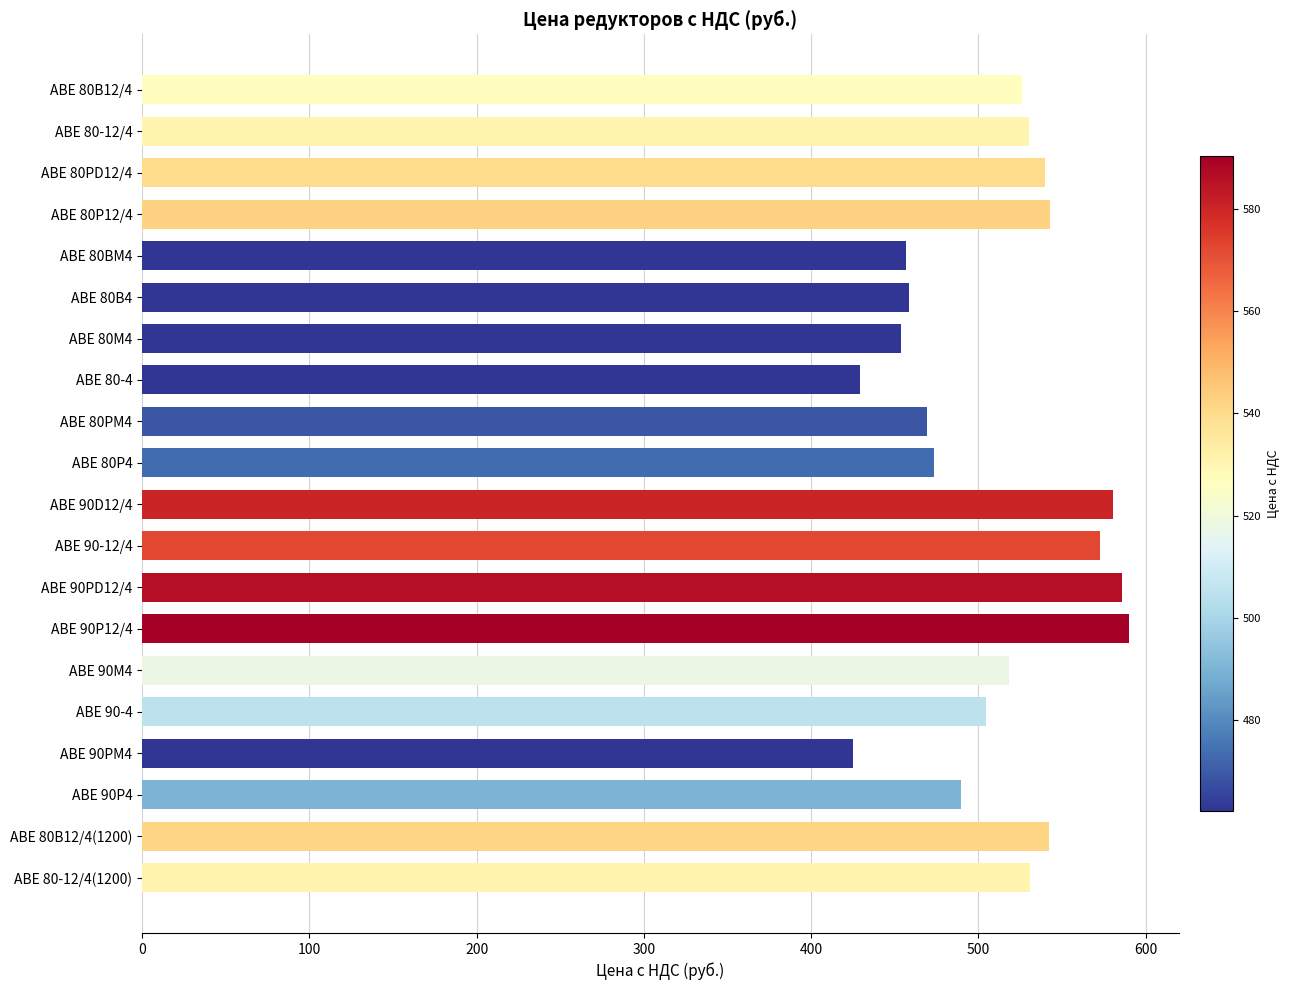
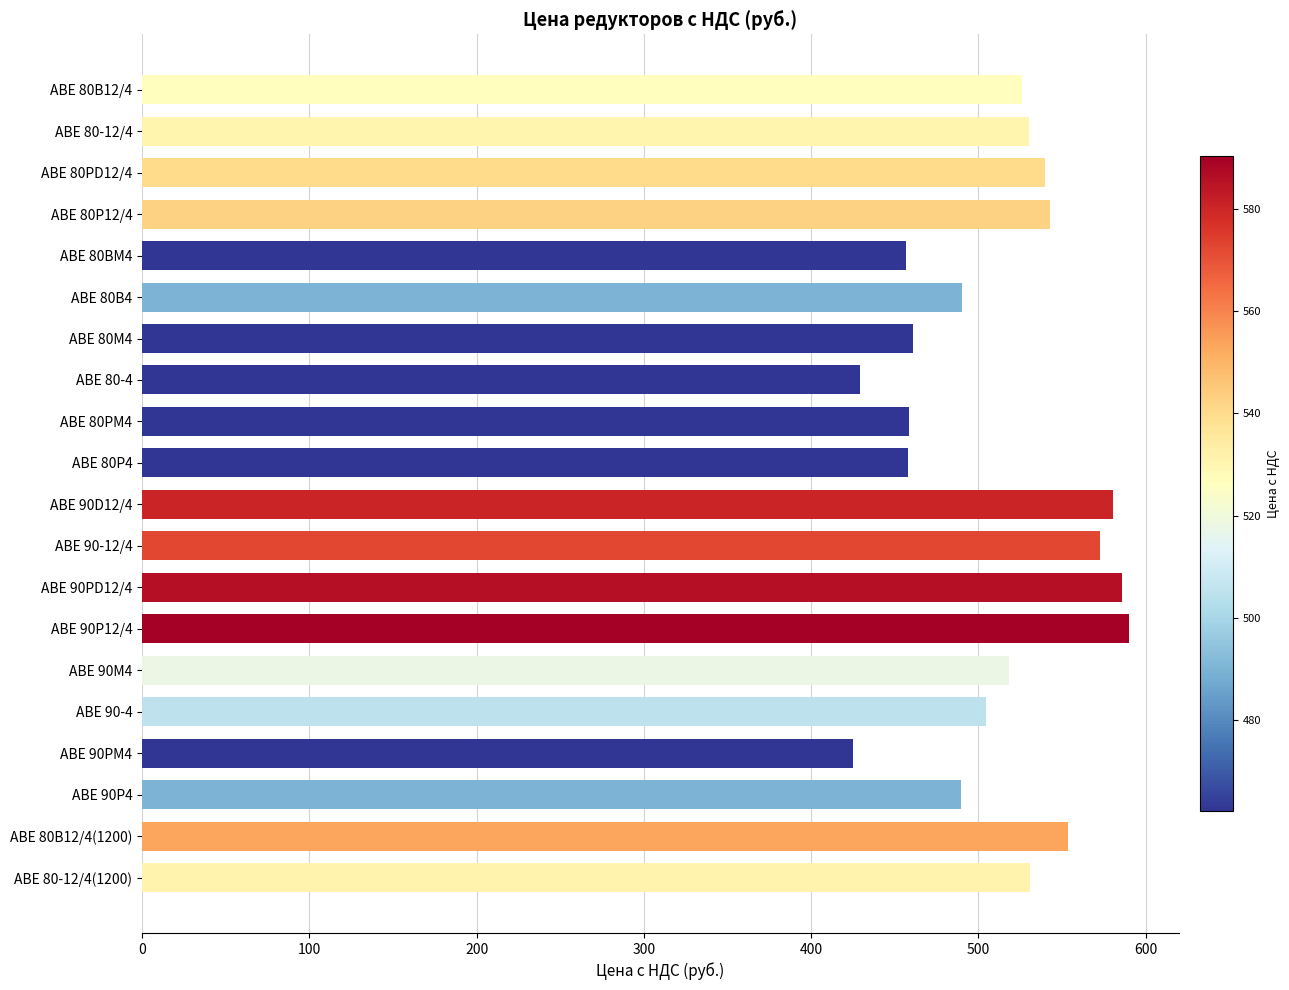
  {
    "АВЕ 80В12/4": 526,
    "АВЕ 80-12/4": 530,
    "ABE 80PD12/4": 540,
    "ABE 80Р12/4": 543,
    "ABE 80ВМ4": 457,
-   "ABE 80В4": 458,
-   "ABE 80М4": 454,
+   "ABE 80В4": 490,
+   "ABE 80М4": 461,
    "АВЕ 80-4": 429,
-   "ABE 80РМ4": 469,
-   "ABE 80Р4": 473,
+   "ABE 80РМ4": 459,
+   "ABE 80Р4": 458,
    "ABE 90D12/4": 580,
    "АВЕ 90-12/4": 573,
    "ABE 90PD12/4": 586,
    "ABE 90Р12/4": 590,
    "ABE 90М4": 518,
    "АВЕ 90-4": 505,
    "ABE 90РМ4": 425,
    "ABE 90Р4": 490,
-   "ABE 80В12/4(1200)": 542,
+   "ABE 80В12/4(1200)": 554,
    "АВЕ 80-12/4(1200)": 531
  }
